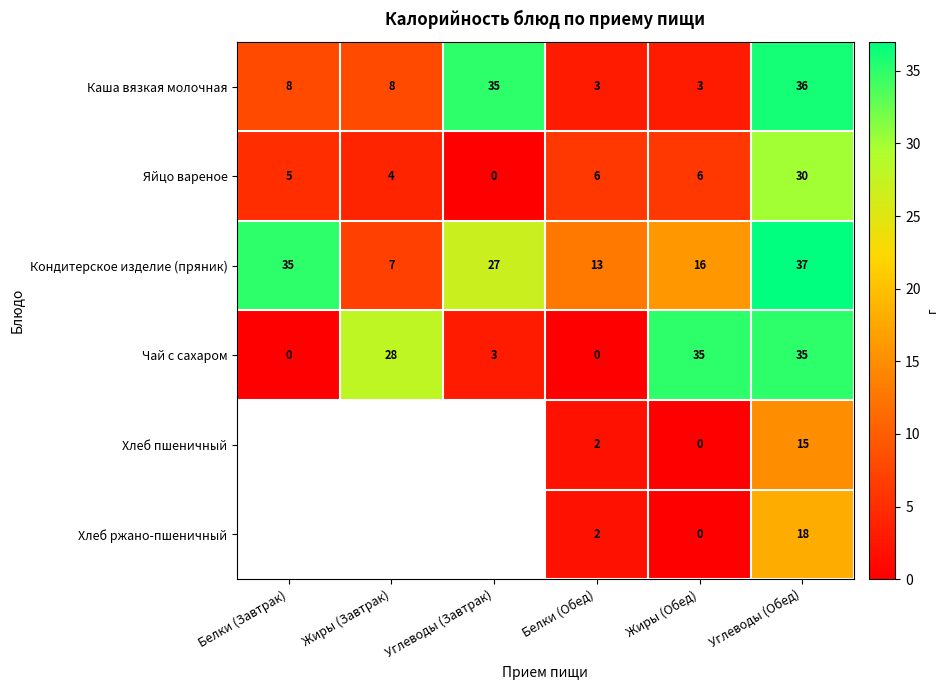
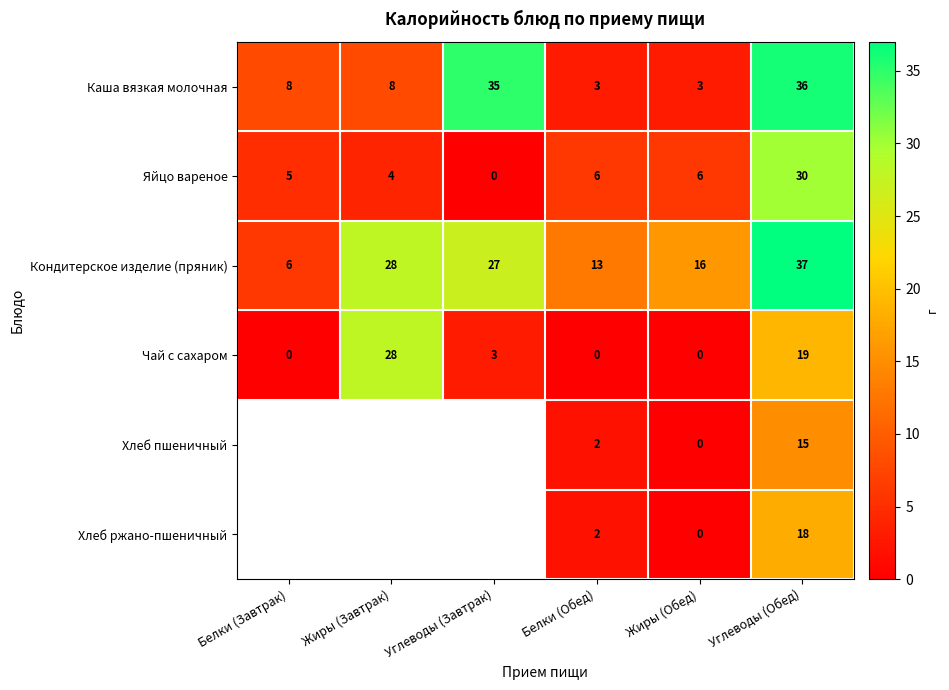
  {
    "Каша вязкая молочная": {
      "Белки (Завтрак)": 8,
      "Жиры (Завтрак)": 8,
      "Углеводы (Завтрак)": 35,
      "Белки (Обед)": 3,
      "Жиры (Обед)": 3,
      "Углеводы (Обед)": 36
    },
    "Яйцо вареное": {
      "Белки (Завтрак)": 5,
      "Жиры (Завтрак)": 4,
      "Углеводы (Завтрак)": 0,
      "Белки (Обед)": 6,
      "Жиры (Обед)": 6,
      "Углеводы (Обед)": 30
    },
    "Кондитерское изделие (пряник)": {
-     "Белки (Завтрак)": 35,
-     "Жиры (Завтрак)": 7,
+     "Белки (Завтрак)": 6,
+     "Жиры (Завтрак)": 28,
      "Углеводы (Завтрак)": 27,
      "Белки (Обед)": 13,
      "Жиры (Обед)": 16,
      "Углеводы (Обед)": 37
    },
    "Чай с сахаром": {
      "Белки (Завтрак)": 0,
      "Жиры (Завтрак)": 28,
      "Углеводы (Завтрак)": 3,
      "Белки (Обед)": 0,
-     "Жиры (Обед)": 35,
-     "Углеводы (Обед)": 35
+     "Жиры (Обед)": 0,
+     "Углеводы (Обед)": 19
    },
    "Хлеб пшеничный": {
      "Белки (Обед)": 2,
      "Жиры (Обед)": 0,
      "Углеводы (Обед)": 15
    },
    "Хлеб ржано-пшеничный": {
      "Белки (Обед)": 2,
      "Жиры (Обед)": 0,
      "Углеводы (Обед)": 18
    }
  }
